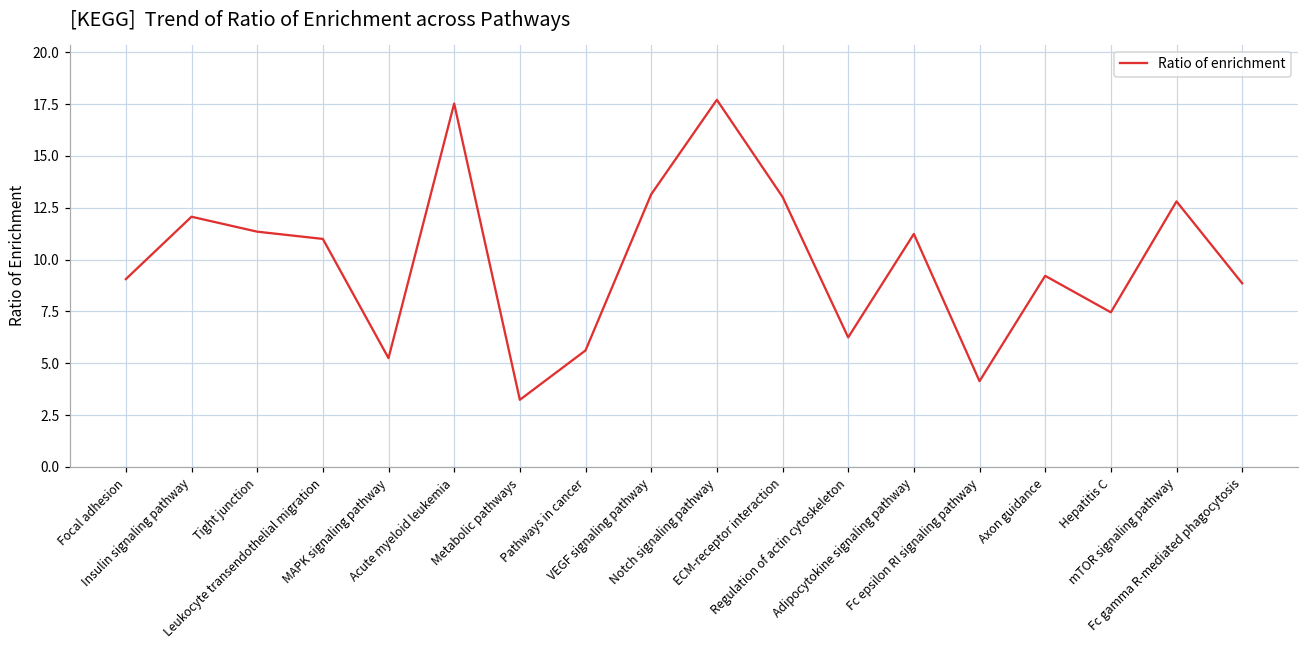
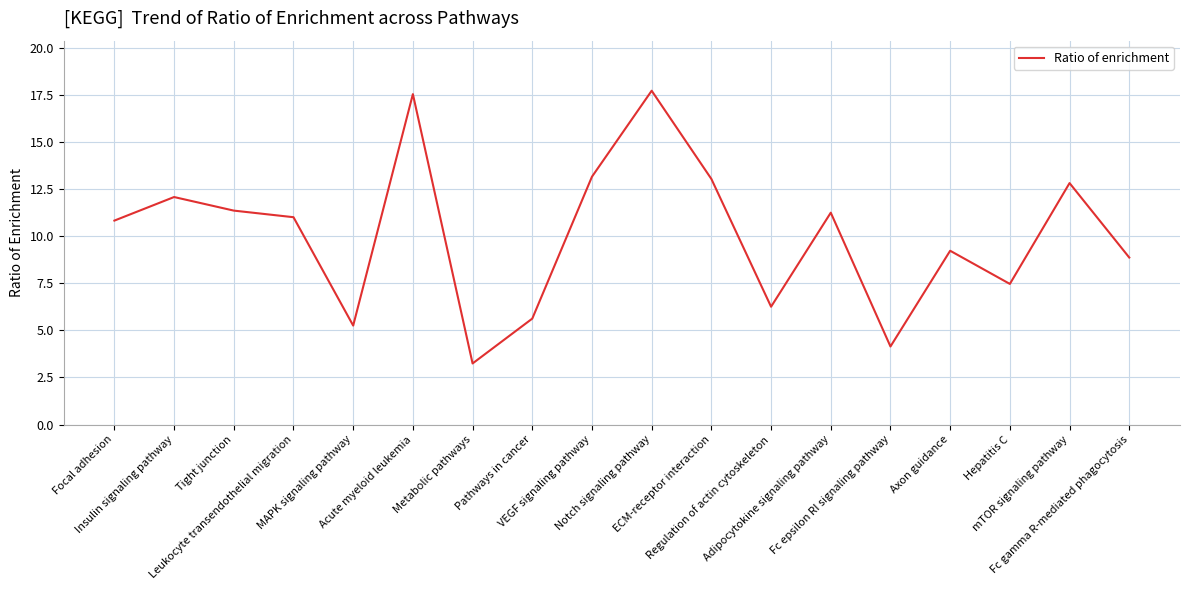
  {
-   "Focal adhesion": 9.1,
+   "Focal adhesion": 10.8,
    "Insulin signaling pathway": 12.1,
    "Tight junction": 11.4,
    "Leukocyte transendothelial migration": 11.0,
    "MAPK signaling pathway": 5.3,
    "Acute myeloid leukemia": 17.5,
    "Metabolic pathways": 3.2,
    "Pathways in cancer": 5.6,
    "VEGF signaling pathway": 13.2,
    "Notch signaling pathway": 17.7,
    "ECM-receptor interaction": 13.0,
    "Regulation of actin cytoskeleton": 6.3,
    "Adipocytokine signaling pathway": 11.2,
    "Fc epsilon RI signaling pathway": 4.1,
    "Axon guidance": 9.2,
    "Hepatitis C": 7.5,
    "mTOR signaling pathway": 12.8,
    "Fc gamma R-mediated phagocytosis": 8.9
  }
